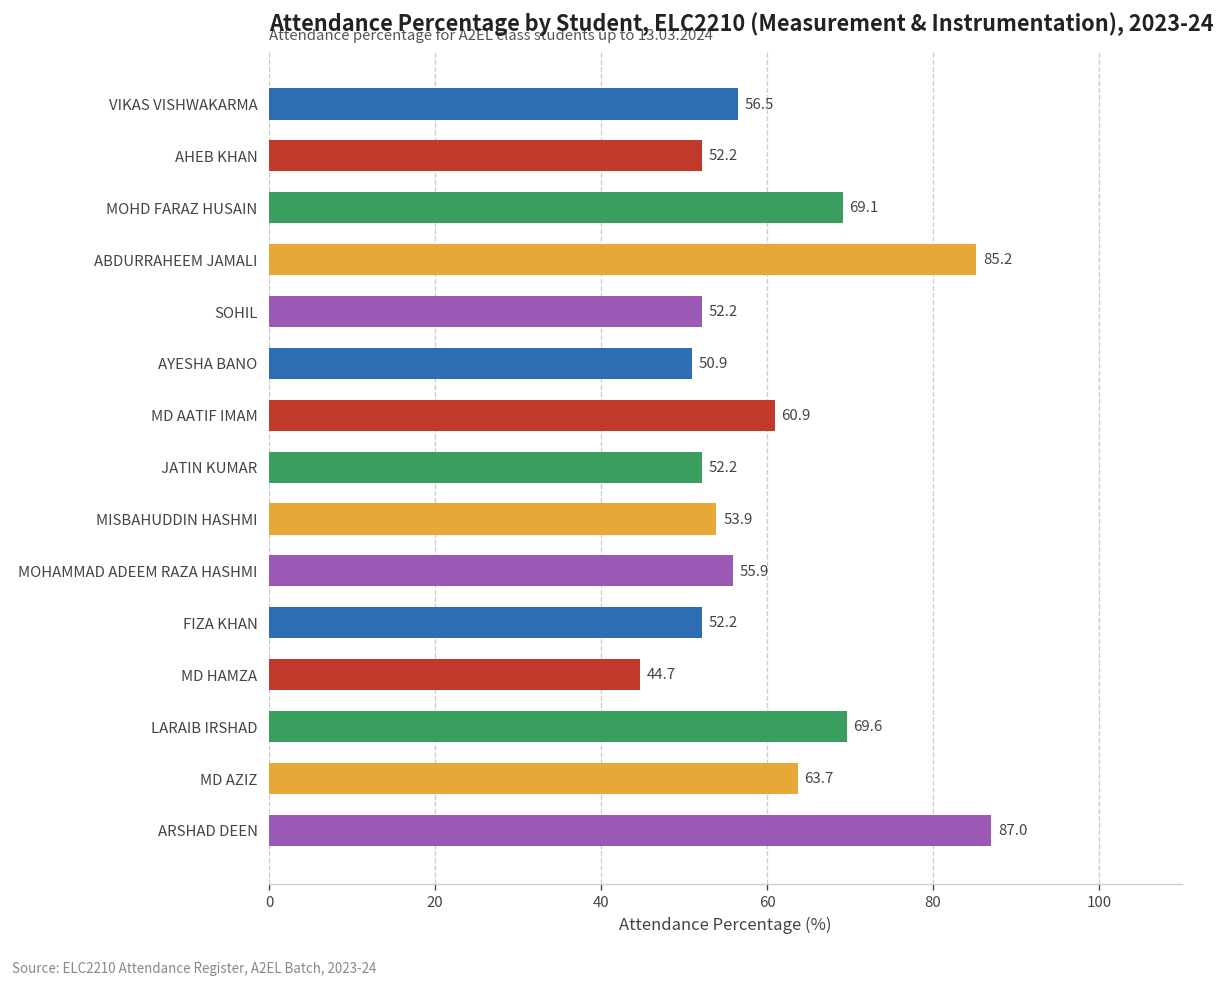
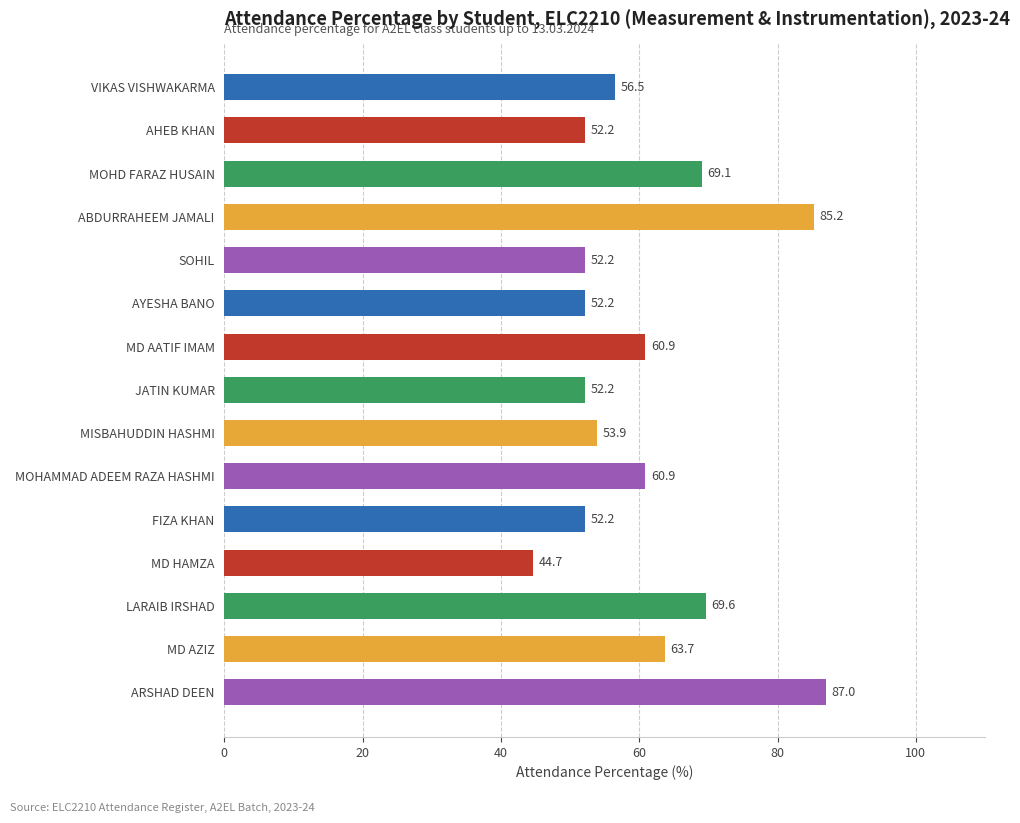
  {
    "VIKAS VISHWAKARMA": 56.5,
    "AHEB KHAN": 52.2,
    "MOHD FARAZ HUSAIN": 69.1,
    "ABDURRAHEEM JAMALI": 85.2,
    "SOHIL": 52.2,
-   "AYESHA BANO": 50.9,
+   "AYESHA BANO": 52.2,
    "MD AATIF IMAM": 60.9,
    "JATIN KUMAR": 52.2,
    "MISBAHUDDIN HASHMI": 53.9,
-   "MOHAMMAD ADEEM RAZA HASHMI": 55.9,
+   "MOHAMMAD ADEEM RAZA HASHMI": 60.9,
    "FIZA KHAN": 52.2,
    "MD HAMZA": 44.7,
    "LARAIB IRSHAD": 69.6,
    "MD AZIZ": 63.7,
    "ARSHAD DEEN": 87.0
  }
